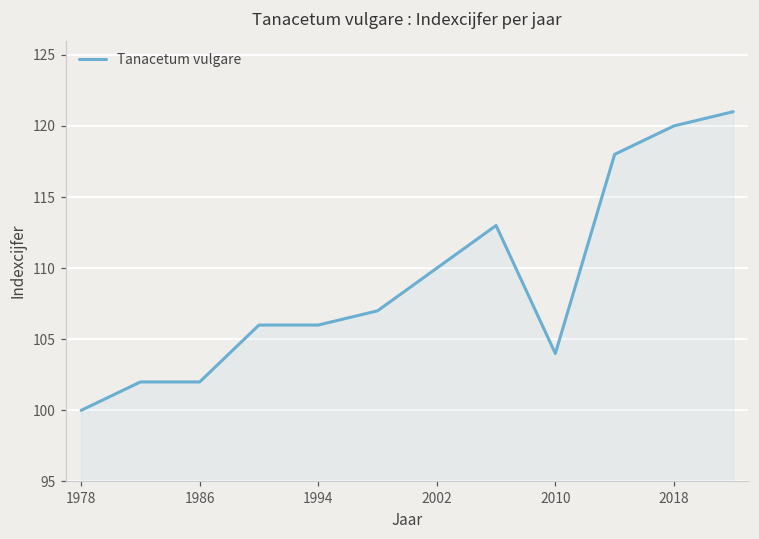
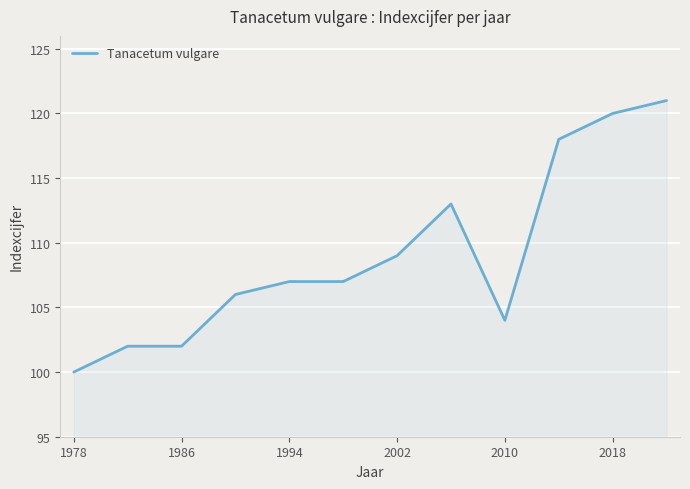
  {
    "1978": 100,
    "1986": 102,
-   "1994": 106,
-   "2002": 110,
+   "1994": 107,
+   "2002": 109,
    "2010": 104,
    "2018": 120
  }
